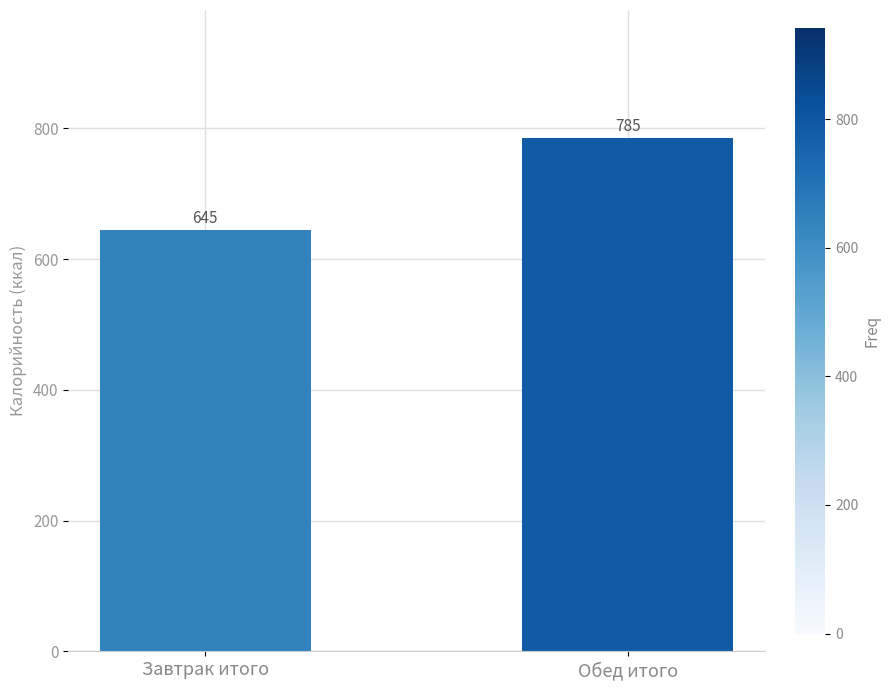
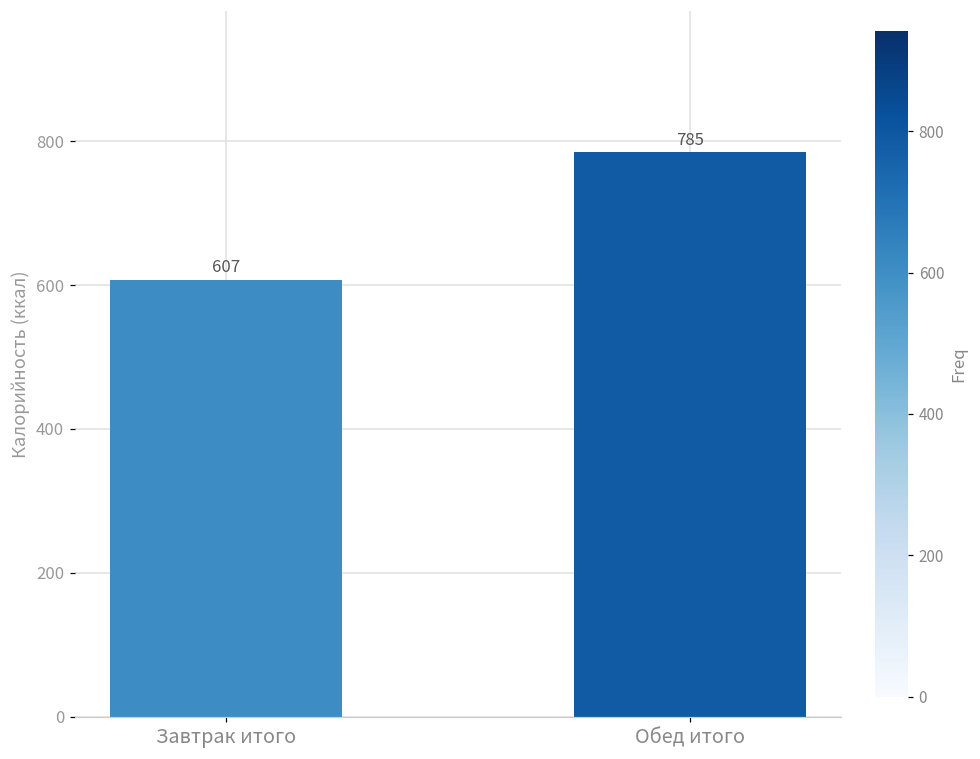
  {
-   "Завтрак итого": 645,
+   "Завтрак итого": 607,
    "Обед итого": 785
  }
